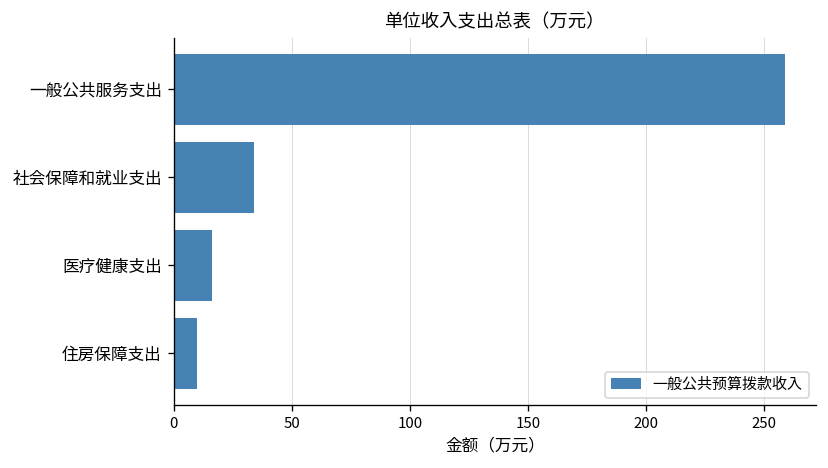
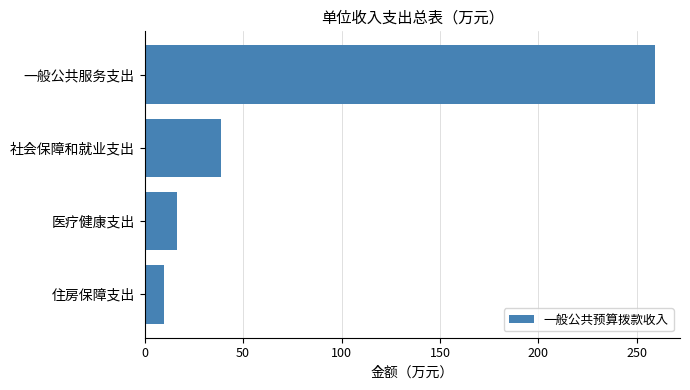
  {
    "一般公共服务支出": 259,
-   "社会保障和就业支出": 34,
+   "社会保障和就业支出": 39,
    "医疗健康支出": 16,
    "住房保障支出": 10
  }
